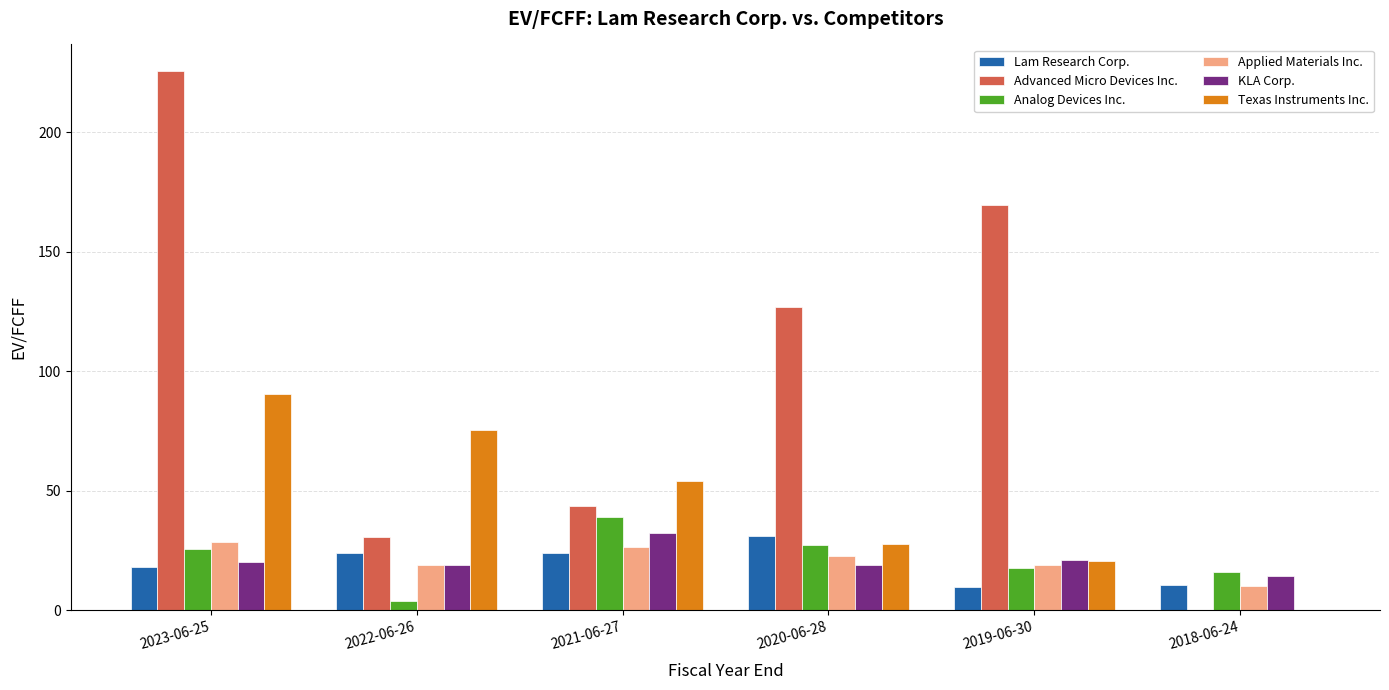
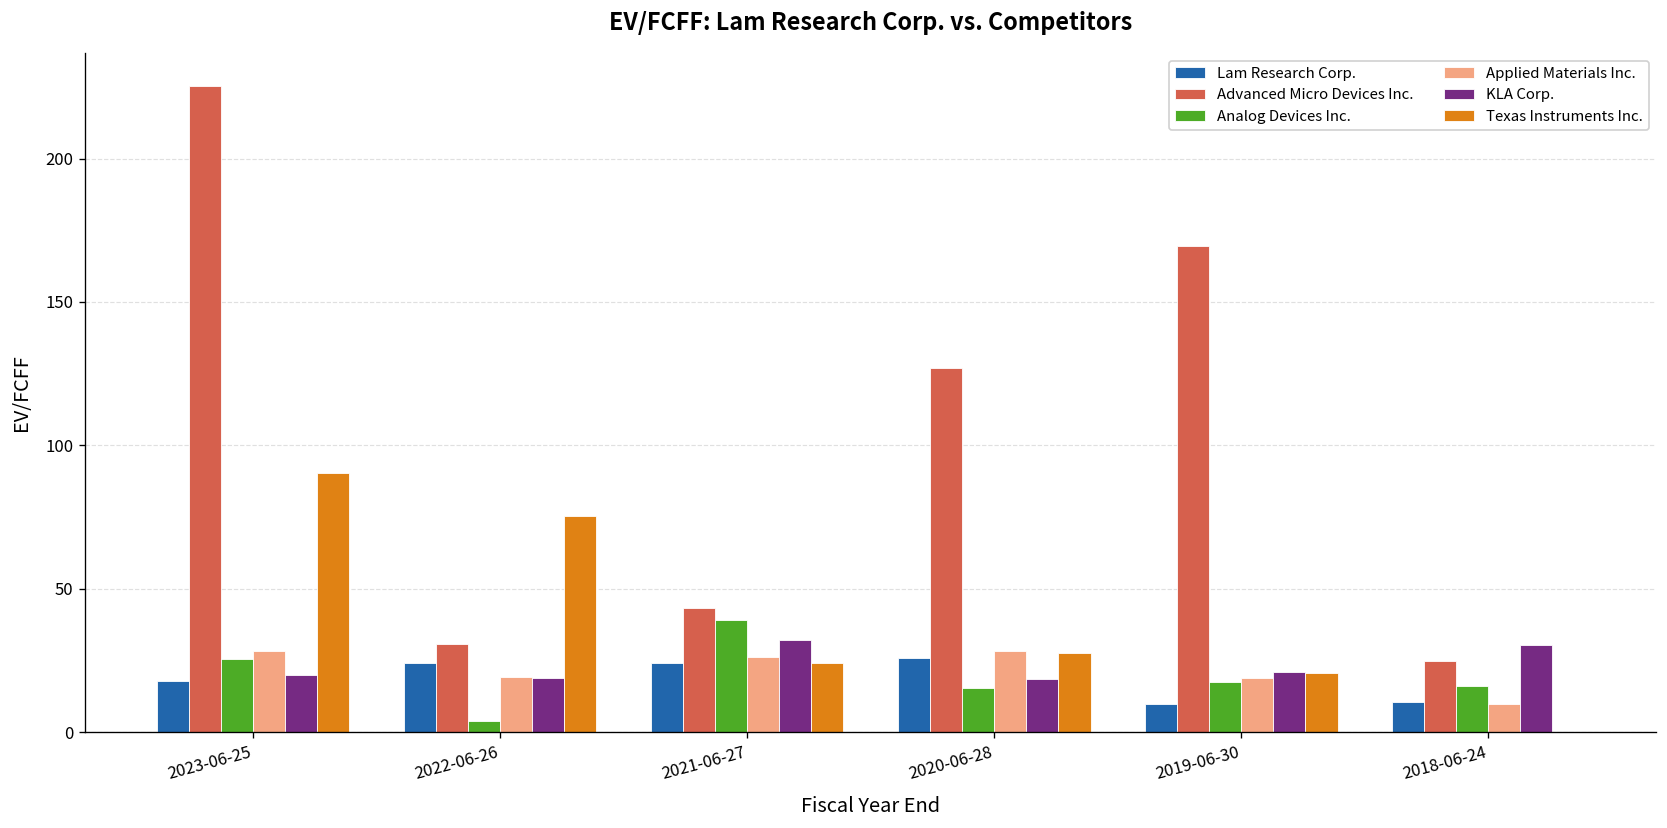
  {
    "Lam Research Corp.": {
      "2023-06-25": 18,
      "2022-06-26": 24,
      "2021-06-27": 24,
-     "2020-06-28": 31,
+     "2020-06-28": 26,
      "2019-06-30": 10,
      "2018-06-24": 10
    },
    "Advanced Micro Devices Inc.": {
      "2023-06-25": 225,
      "2022-06-26": 31,
      "2021-06-27": 43,
      "2020-06-28": 127,
      "2019-06-30": 170,
-     "2018-06-24": 0
+     "2018-06-24": 25
    },
    "Analog Devices Inc.": {
      "2023-06-25": 26,
      "2022-06-26": 4,
      "2021-06-27": 39,
-     "2020-06-28": 27,
+     "2020-06-28": 15,
      "2019-06-30": 17,
      "2018-06-24": 16
    },
    "Applied Materials Inc.": {
      "2023-06-25": 28,
      "2022-06-26": 19,
      "2021-06-27": 26,
-     "2020-06-28": 23,
+     "2020-06-28": 28,
      "2019-06-30": 19,
      "2018-06-24": 10
    },
    "KLA Corp.": {
      "2023-06-25": 20,
      "2022-06-26": 19,
      "2021-06-27": 32,
      "2020-06-28": 19,
      "2019-06-30": 21,
-     "2018-06-24": 14
+     "2018-06-24": 30
    },
    "Texas Instruments Inc.": {
      "2023-06-25": 90,
      "2022-06-26": 75,
-     "2021-06-27": 54,
+     "2021-06-27": 24,
      "2020-06-28": 28,
      "2019-06-30": 21,
      "2018-06-24": 0
    }
  }
